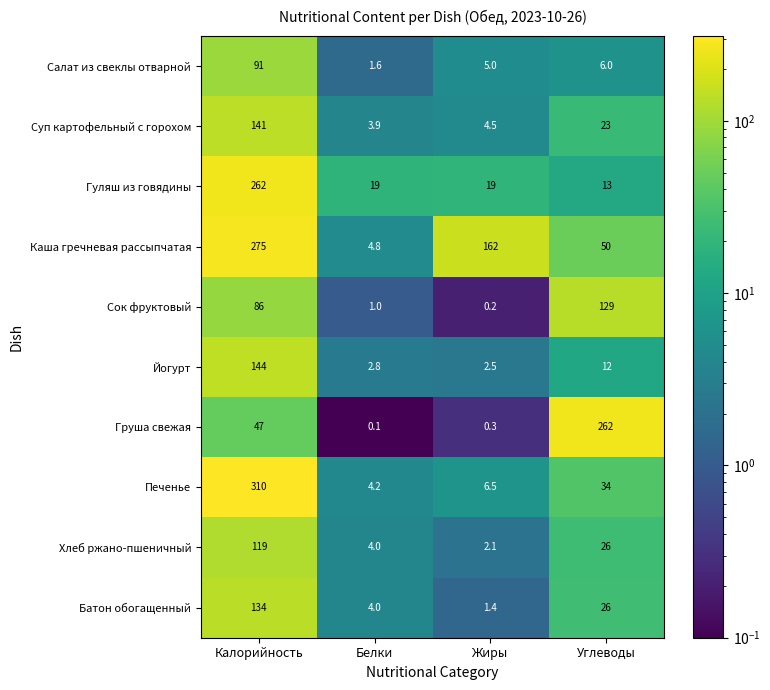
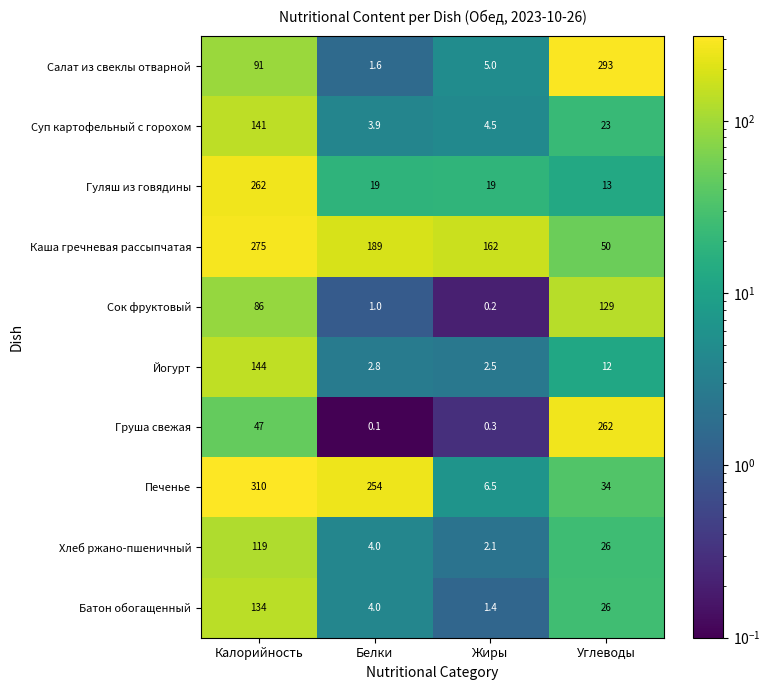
  {
    "Салат из свеклы отварной": {
      "Калорийность": 91,
      "Белки": 1.6,
      "Жиры": 5.0,
-     "Углеводы": 6.0
+     "Углеводы": 293
    },
    "Суп картофельный с горохом": {
      "Калорийность": 141,
      "Белки": 3.9,
      "Жиры": 4.5,
      "Углеводы": 23
    },
    "Гуляш из говядины": {
      "Калорийность": 262,
      "Белки": 19,
      "Жиры": 19,
      "Углеводы": 13
    },
    "Каша гречневая рассыпчатая": {
      "Калорийность": 275,
-     "Белки": 4.8,
+     "Белки": 189,
      "Жиры": 162,
      "Углеводы": 50
    },
    "Сок фруктовый": {
      "Калорийность": 86,
      "Белки": 1.0,
      "Жиры": 0.2,
      "Углеводы": 129
    },
    "Йогурт": {
      "Калорийность": 144,
      "Белки": 2.8,
      "Жиры": 2.5,
      "Углеводы": 12
    },
    "Груша свежая": {
      "Калорийность": 47,
      "Белки": 0.1,
      "Жиры": 0.3,
      "Углеводы": 262
    },
    "Печенье": {
      "Калорийность": 310,
-     "Белки": 4.2,
+     "Белки": 254,
      "Жиры": 6.5,
      "Углеводы": 34
    },
    "Хлеб ржано-пшеничный": {
      "Калорийность": 119,
      "Белки": 4.0,
      "Жиры": 2.1,
      "Углеводы": 26
    },
    "Батон обогащенный": {
      "Калорийность": 134,
      "Белки": 4.0,
      "Жиры": 1.4,
      "Углеводы": 26
    }
  }
